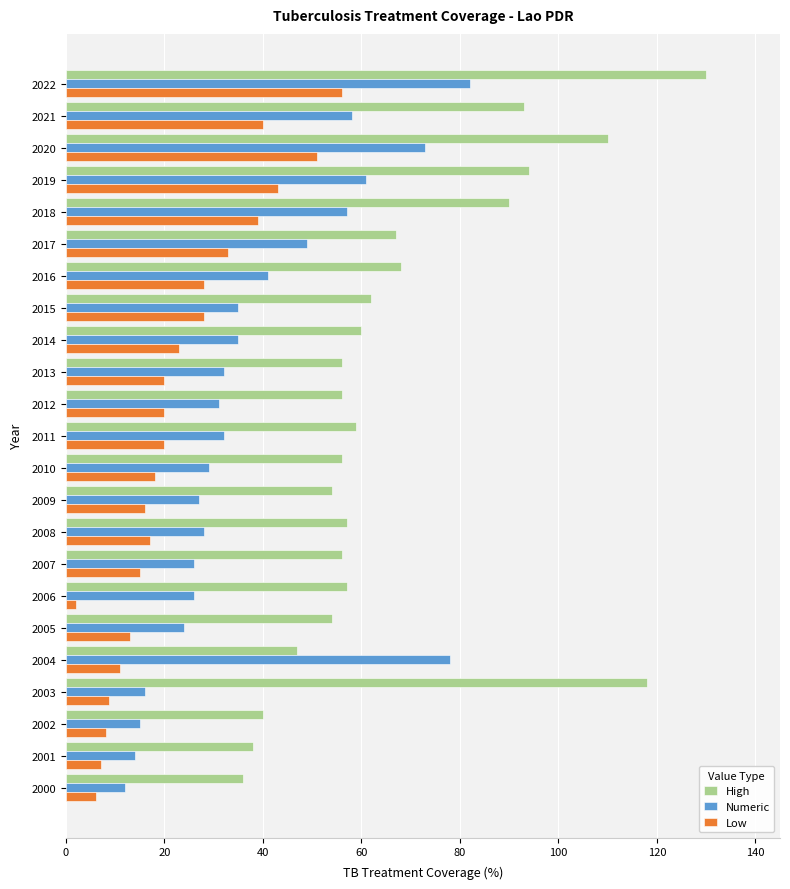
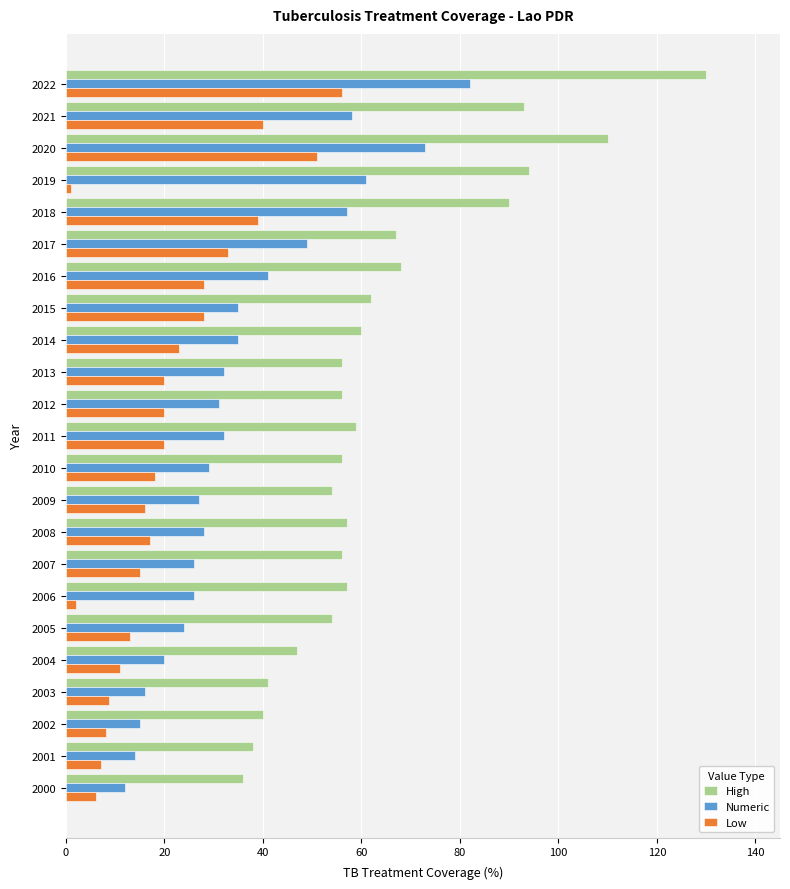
  {
    "High": {
      "2022": 130,
      "2021": 93,
      "2020": 110,
      "2019": 94,
      "2018": 90,
      "2017": 67,
      "2016": 68,
      "2015": 62,
      "2014": 60,
      "2013": 56,
      "2012": 56,
      "2011": 59,
      "2010": 56,
      "2009": 54,
      "2008": 57,
      "2007": 56,
      "2006": 57,
      "2005": 54,
      "2004": 47,
-     "2003": 118,
+     "2003": 41,
      "2002": 40,
      "2001": 38,
      "2000": 36
    },
    "Numeric": {
      "2022": 82,
      "2021": 58,
      "2020": 73,
      "2019": 61,
      "2018": 57,
      "2017": 49,
      "2016": 41,
      "2015": 35,
      "2014": 35,
      "2013": 32,
      "2012": 31,
      "2011": 32,
      "2010": 29,
      "2009": 27,
      "2008": 28,
      "2007": 26,
      "2006": 26,
      "2005": 24,
-     "2004": 78,
+     "2004": 20,
      "2003": 16,
      "2002": 15,
      "2001": 14,
      "2000": 12
    },
    "Low": {
      "2022": 56,
      "2021": 40,
      "2020": 51,
-     "2019": 43,
+     "2019": 1,
      "2018": 39,
      "2017": 33,
      "2016": 28,
      "2015": 28,
      "2014": 23,
      "2013": 20,
      "2012": 20,
      "2011": 20,
      "2010": 18,
      "2009": 16,
      "2008": 17,
      "2007": 15,
      "2006": 2,
      "2005": 13,
      "2004": 11,
      "2003": 9,
      "2002": 8,
      "2001": 7,
      "2000": 6
    }
  }
